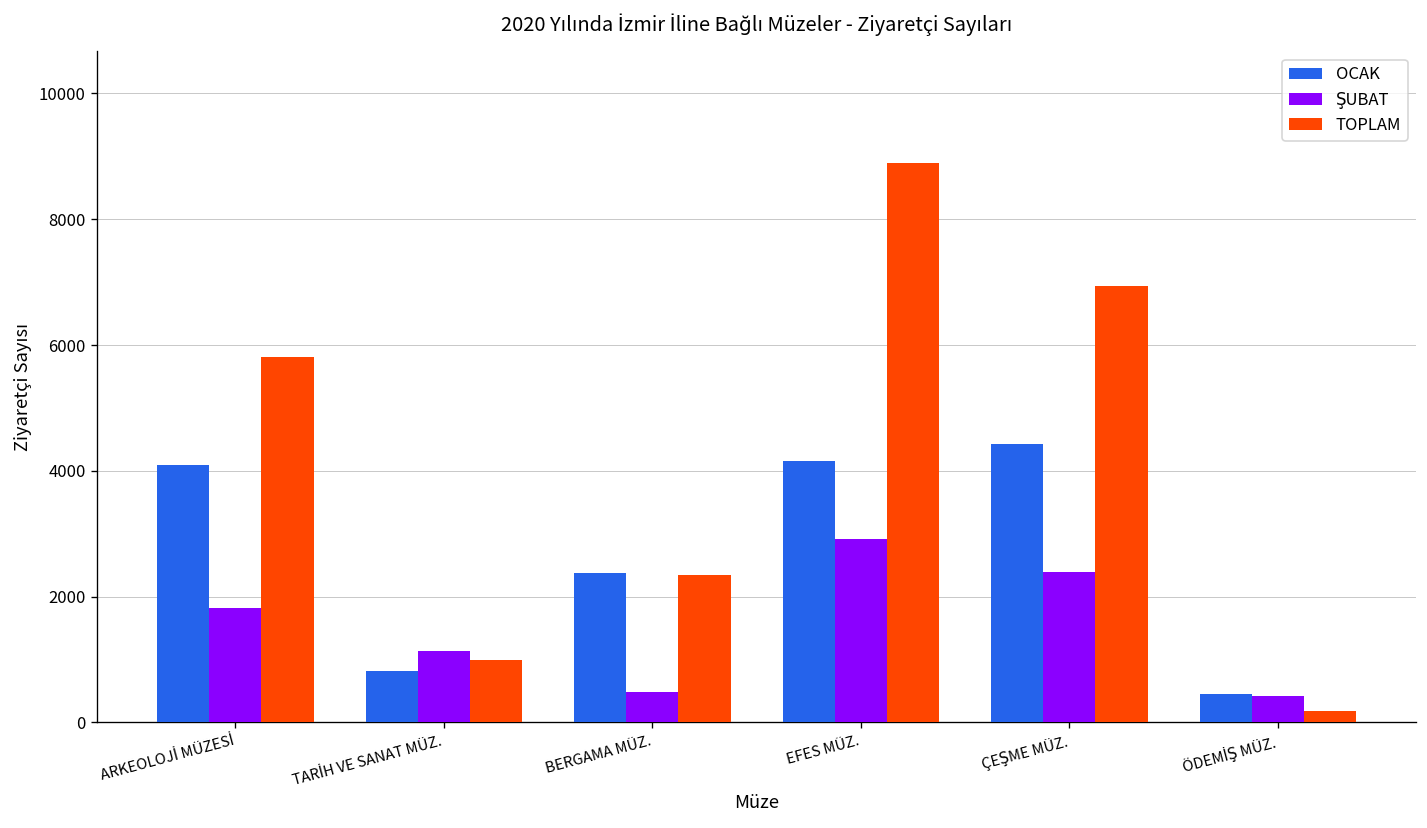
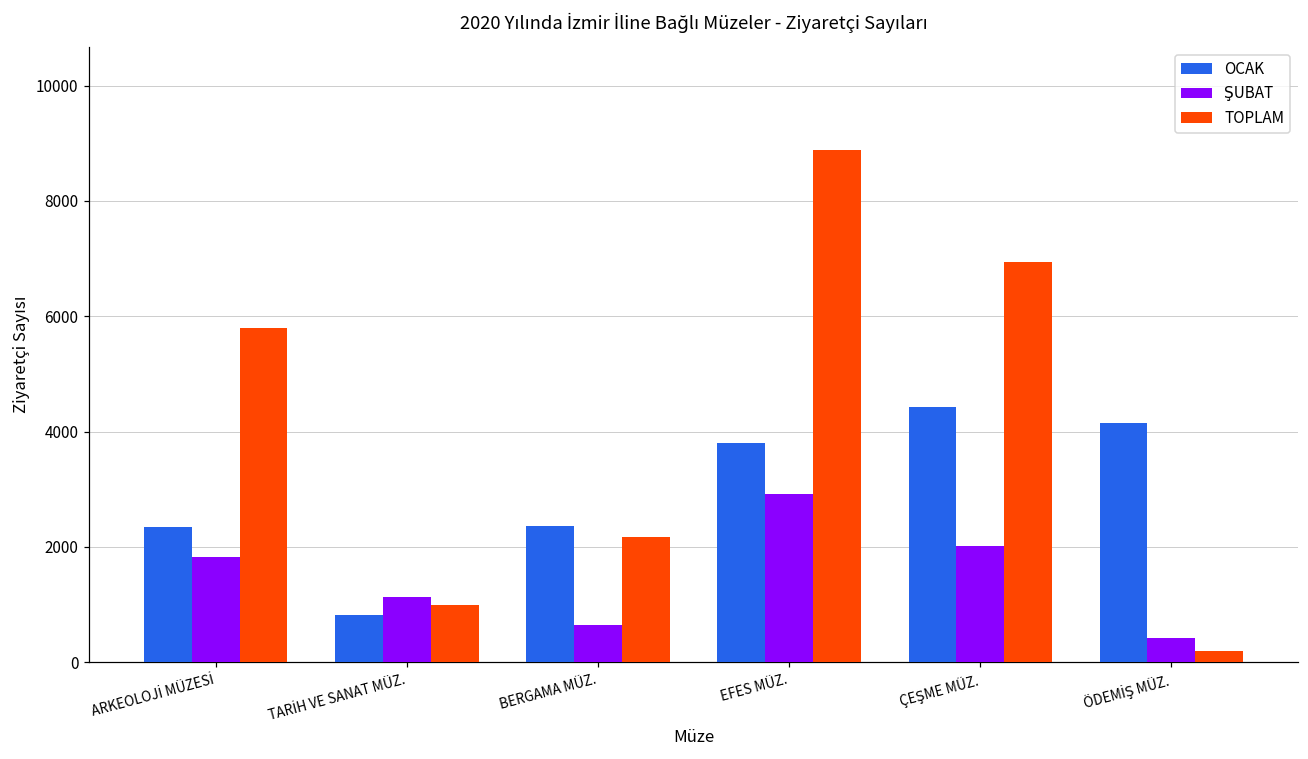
  {
    "OCAK": {
-     "ARKEOLOJİ MÜZESİ": 4100,
+     "ARKEOLOJİ MÜZESİ": 2400,
      "TARİH VE SANAT MÜZ.": 800,
      "BERGAMA MÜZ.": 2400,
-     "EFES MÜZ.": 4200,
+     "EFES MÜZ.": 3800,
      "ÇEŞME MÜZ.": 4400,
-     "ÖDEMİŞ MÜZ.": 500
+     "ÖDEMİŞ MÜZ.": 4100
    },
    "ŞUBAT": {
      "ARKEOLOJİ MÜZESİ": 1800,
      "TARİH VE SANAT MÜZ.": 1100,
-     "BERGAMA MÜZ.": 500,
+     "BERGAMA MÜZ.": 600,
      "EFES MÜZ.": 2900,
-     "ÇEŞME MÜZ.": 2400,
+     "ÇEŞME MÜZ.": 2000,
      "ÖDEMİŞ MÜZ.": 400
    },
    "TOPLAM": {
      "ARKEOLOJİ MÜZESİ": 5800,
      "TARİH VE SANAT MÜZ.": 1000,
-     "BERGAMA MÜZ.": 2300,
+     "BERGAMA MÜZ.": 2200,
      "EFES MÜZ.": 8900,
      "ÇEŞME MÜZ.": 6900,
      "ÖDEMİŞ MÜZ.": 200
    }
  }
